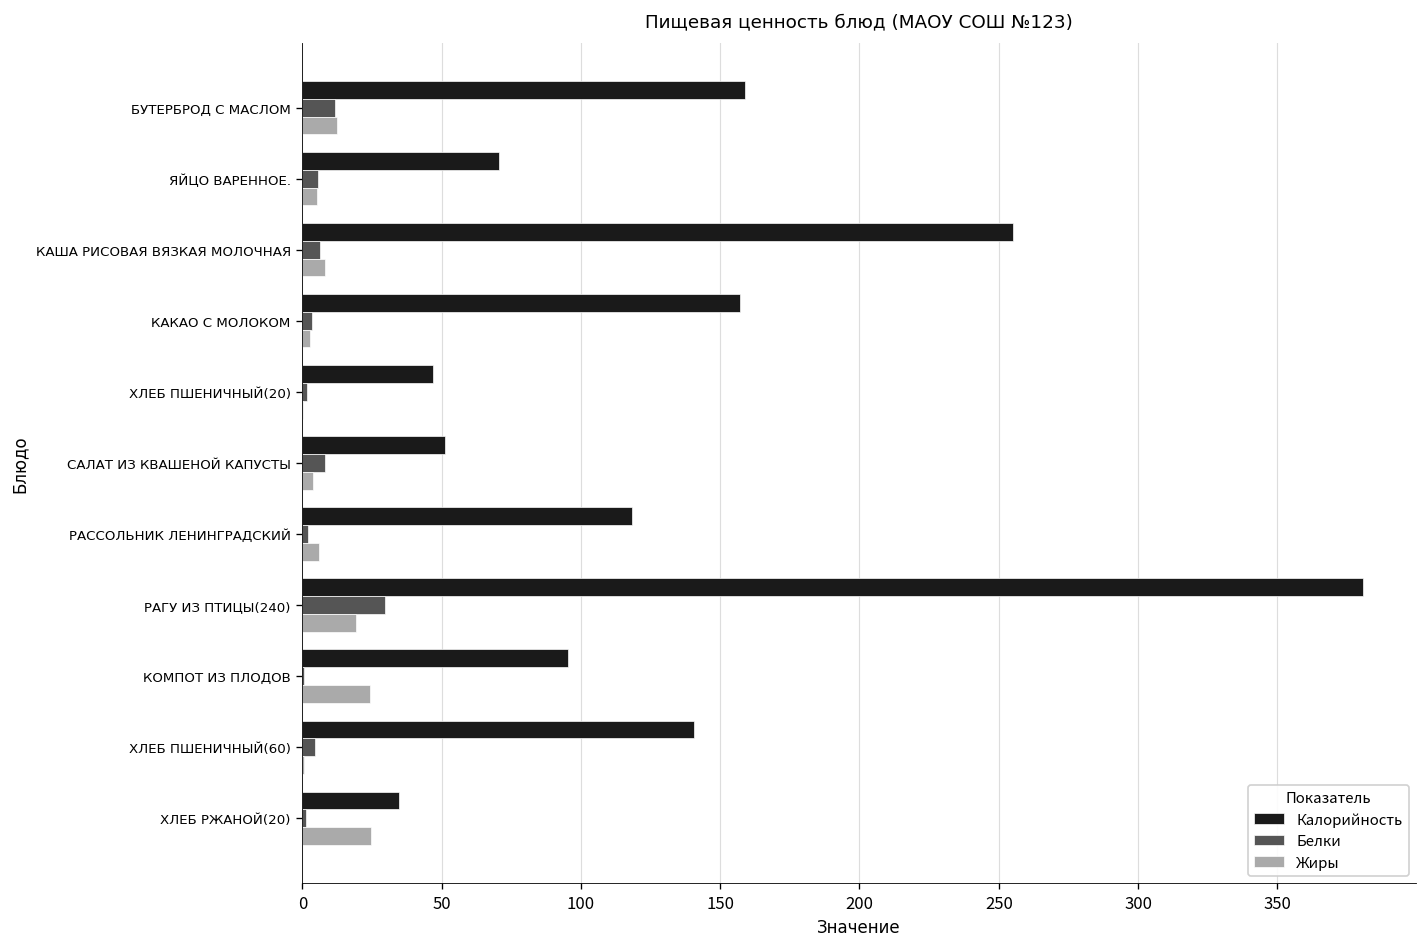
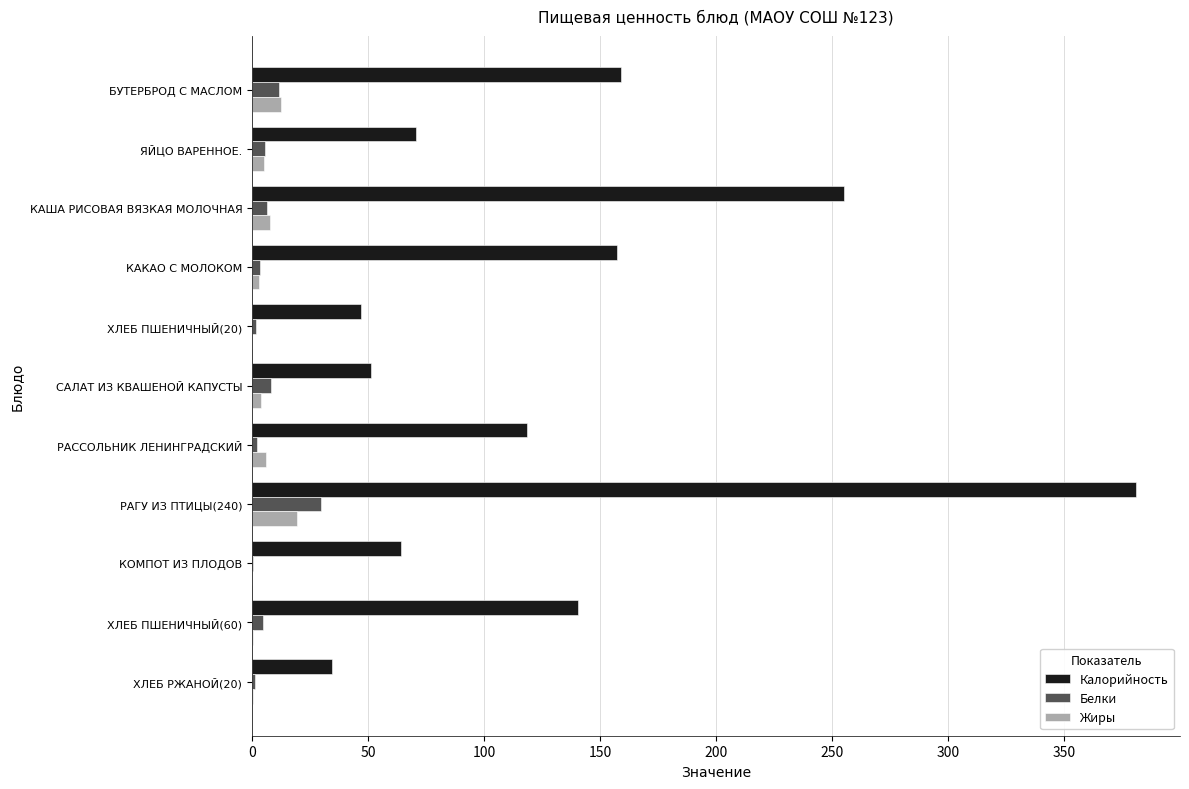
  {
    "Калорийность": {
      "БУТЕРБРОД С МАСЛОМ": 159,
      "ЯЙЦО ВАРЕННОЕ.": 71,
      "КАША РИСОВАЯ ВЯЗКАЯ МОЛОЧНАЯ": 255,
      "КАКАО С МОЛОКОМ": 157,
      "ХЛЕБ ПШЕНИЧНЫЙ(20)": 47,
      "САЛАТ ИЗ КВАШЕНОЙ КАПУСТЫ": 51,
      "РАССОЛЬНИК ЛЕНИНГРАДСКИЙ": 118,
      "РАГУ ИЗ ПТИЦЫ(240)": 381,
-     "КОМПОТ ИЗ ПЛОДОВ": 95,
+     "КОМПОТ ИЗ ПЛОДОВ": 64,
      "ХЛЕБ ПШЕНИЧНЫЙ(60)": 141,
      "ХЛЕБ РЖАНОЙ(20)": 35
    },
    "Белки": {
      "БУТЕРБРОД С МАСЛОМ": 12,
      "ЯЙЦО ВАРЕННОЕ.": 6,
      "КАША РИСОВАЯ ВЯЗКАЯ МОЛОЧНАЯ": 6,
      "КАКАО С МОЛОКОМ": 3,
      "ХЛЕБ ПШЕНИЧНЫЙ(20)": 2,
      "САЛАТ ИЗ КВАШЕНОЙ КАПУСТЫ": 8,
      "РАССОЛЬНИК ЛЕНИНГРАДСКИЙ": 2,
      "РАГУ ИЗ ПТИЦЫ(240)": 30,
      "ХЛЕБ ПШЕНИЧНЫЙ(60)": 5,
      "ХЛЕБ РЖАНОЙ(20)": 1
    },
    "Жиры": {
      "БУТЕРБРОД С МАСЛОМ": 13,
      "ЯЙЦО ВАРЕННОЕ.": 5,
      "КАША РИСОВАЯ ВЯЗКАЯ МОЛОЧНАЯ": 8,
      "КАКАО С МОЛОКОМ": 3,
      "САЛАТ ИЗ КВАШЕНОЙ КАПУСТЫ": 4,
      "РАССОЛЬНИК ЛЕНИНГРАДСКИЙ": 6,
      "РАГУ ИЗ ПТИЦЫ(240)": 19,
-     "КОМПОТ ИЗ ПЛОДОВ": 24,
-     "ХЛЕБ РЖАНОЙ(20)": 25
+     "КОМПОТ ИЗ ПЛОДОВ": 0,
+     "ХЛЕБ РЖАНОЙ(20)": 0
    }
  }
